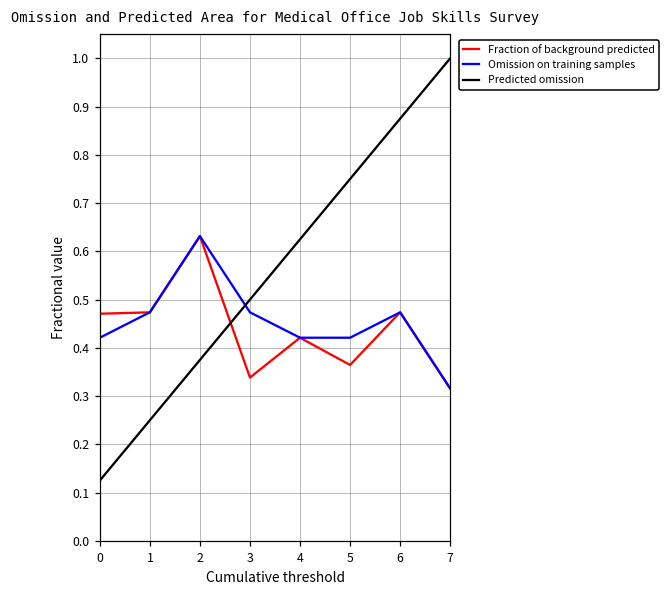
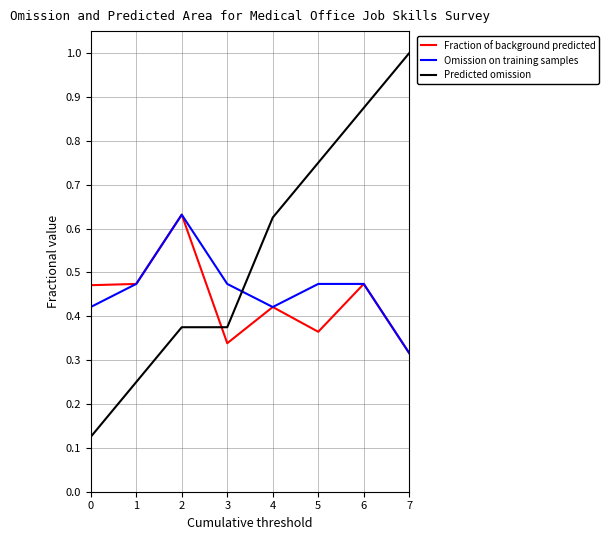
  {
    "Fraction of background predicted": {
      "0": 0.47,
      "3": 0.34,
      "5": 0.36
    },
    "Omission on training samples": {
      "0": 0.42,
      "3": 0.47,
-     "5": 0.42
+     "5": 0.47
    },
    "Predicted omission": {
      "0": 0.13,
      "1": 0.25,
      "2": 0.38,
-     "3": 0.50,
+     "3": 0.38,
      "4": 0.63,
      "5": 0.75,
      "6": 0.88,
      "7": 1.00
    }
  }
